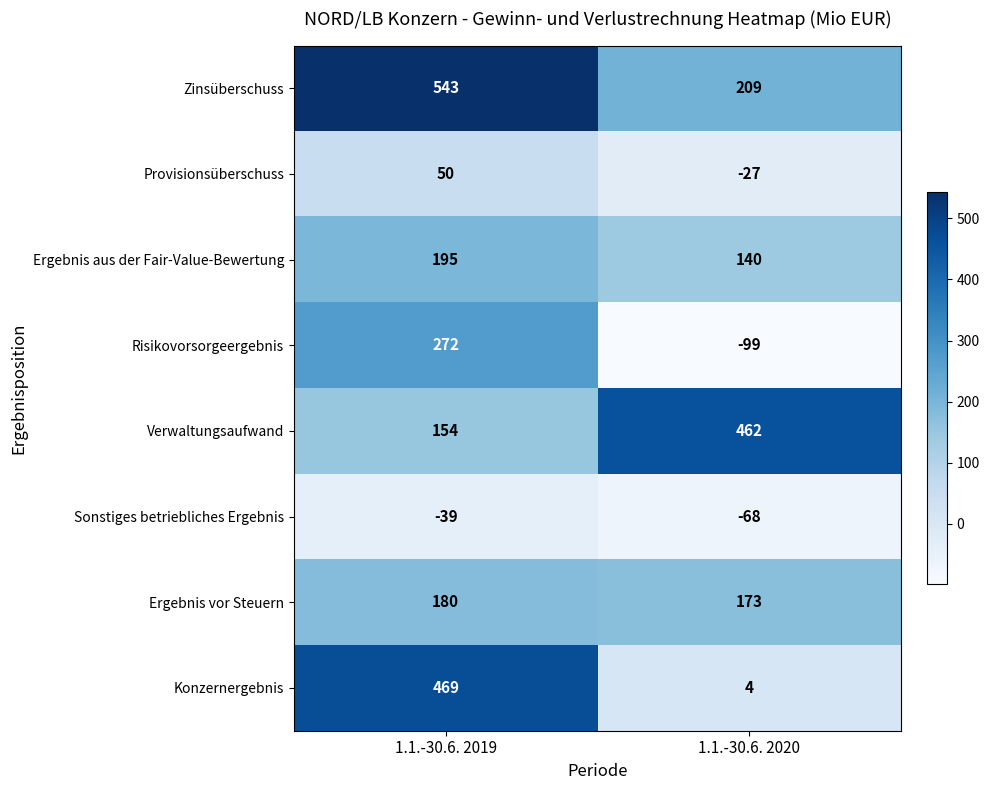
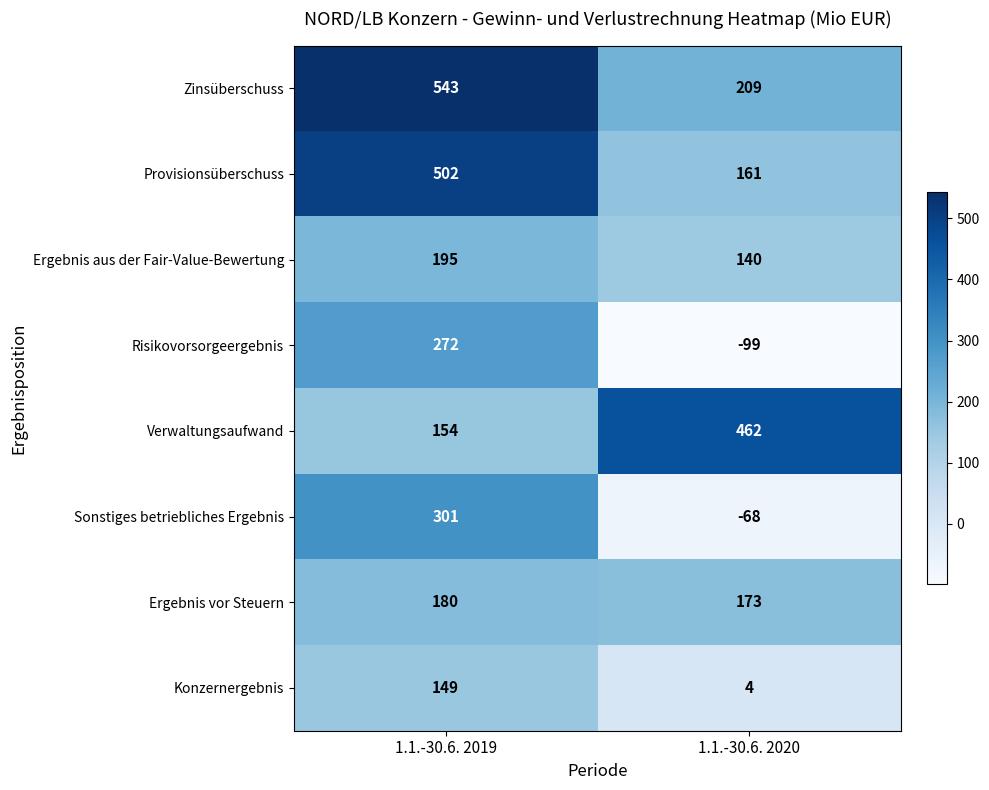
  {
    "Zinsüberschuss": {
      "1.1.-30.6. 2019": 543,
      "1.1.-30.6. 2020": 209
    },
    "Provisionsüberschuss": {
-     "1.1.-30.6. 2019": 50,
-     "1.1.-30.6. 2020": -27
+     "1.1.-30.6. 2019": 502,
+     "1.1.-30.6. 2020": 161
    },
    "Ergebnis aus der Fair-Value-Bewertung": {
      "1.1.-30.6. 2019": 195,
      "1.1.-30.6. 2020": 140
    },
    "Risikovorsorgeergebnis": {
      "1.1.-30.6. 2019": 272,
      "1.1.-30.6. 2020": -99
    },
    "Verwaltungsaufwand": {
      "1.1.-30.6. 2019": 154,
      "1.1.-30.6. 2020": 462
    },
    "Sonstiges betriebliches Ergebnis": {
-     "1.1.-30.6. 2019": -39,
+     "1.1.-30.6. 2019": 301,
      "1.1.-30.6. 2020": -68
    },
    "Ergebnis vor Steuern": {
      "1.1.-30.6. 2019": 180,
      "1.1.-30.6. 2020": 173
    },
    "Konzernergebnis": {
-     "1.1.-30.6. 2019": 469,
+     "1.1.-30.6. 2019": 149,
      "1.1.-30.6. 2020": 4
    }
  }
